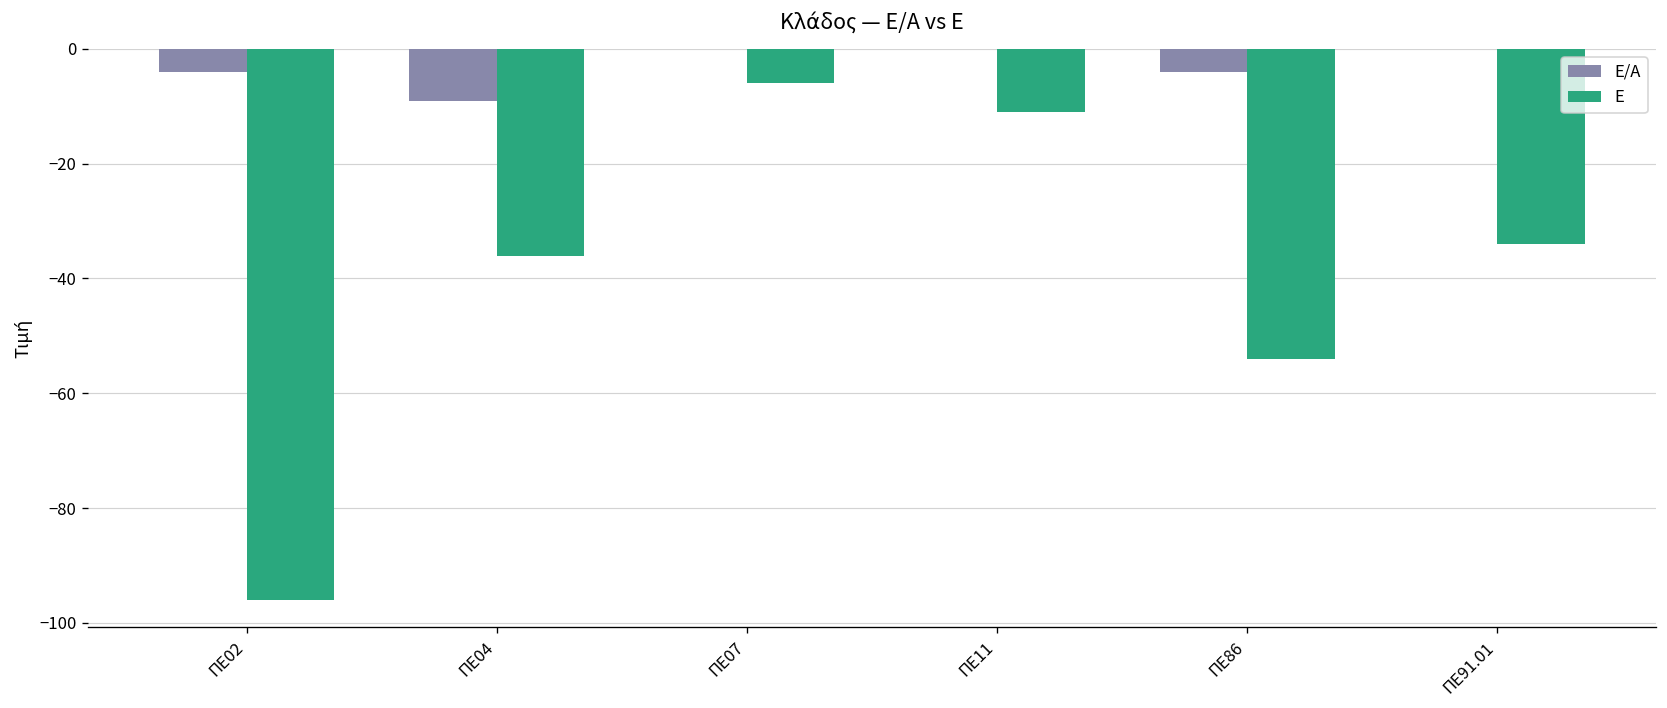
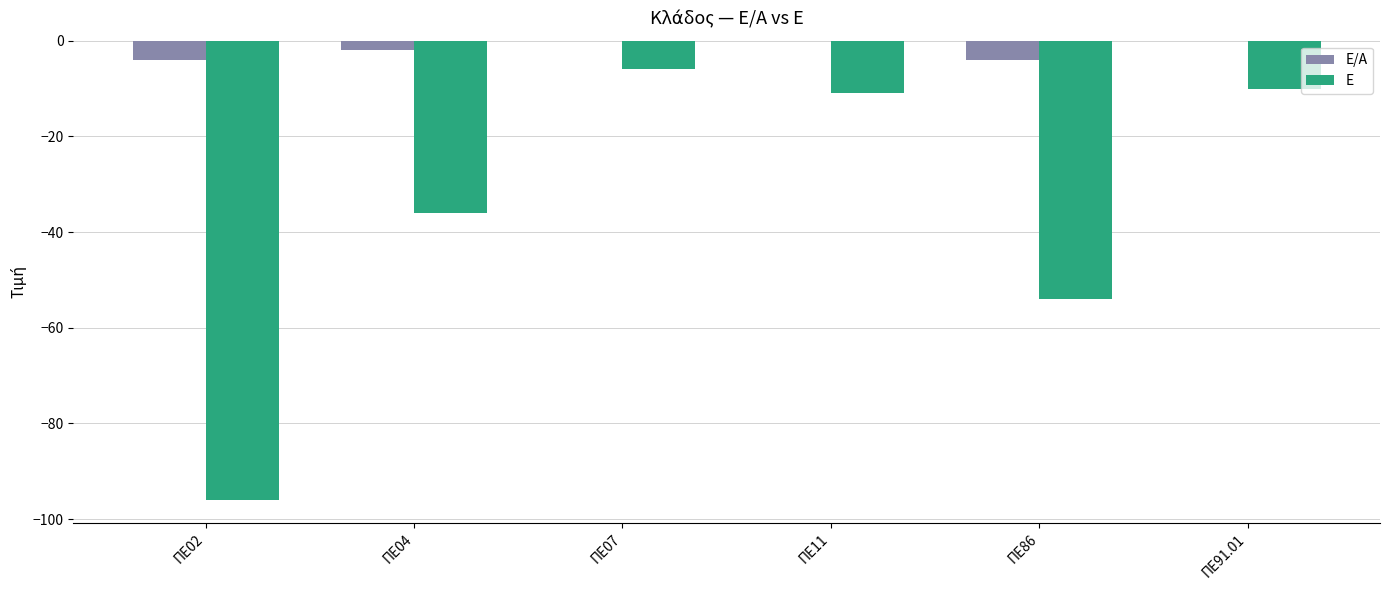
  {
    "Ε/Α": {
      "ΠΕ02": -4,
-     "ΠΕ04": -9,
+     "ΠΕ04": -2,
      "ΠΕ07": 0,
      "ΠΕ11": 0,
      "ΠΕ86": -4,
      "ΠΕ91.01": 0
    },
    "Ε": {
      "ΠΕ02": -96,
      "ΠΕ04": -36,
      "ΠΕ07": -6,
      "ΠΕ11": -11,
      "ΠΕ86": -54,
-     "ΠΕ91.01": -34
+     "ΠΕ91.01": -10
    }
  }
